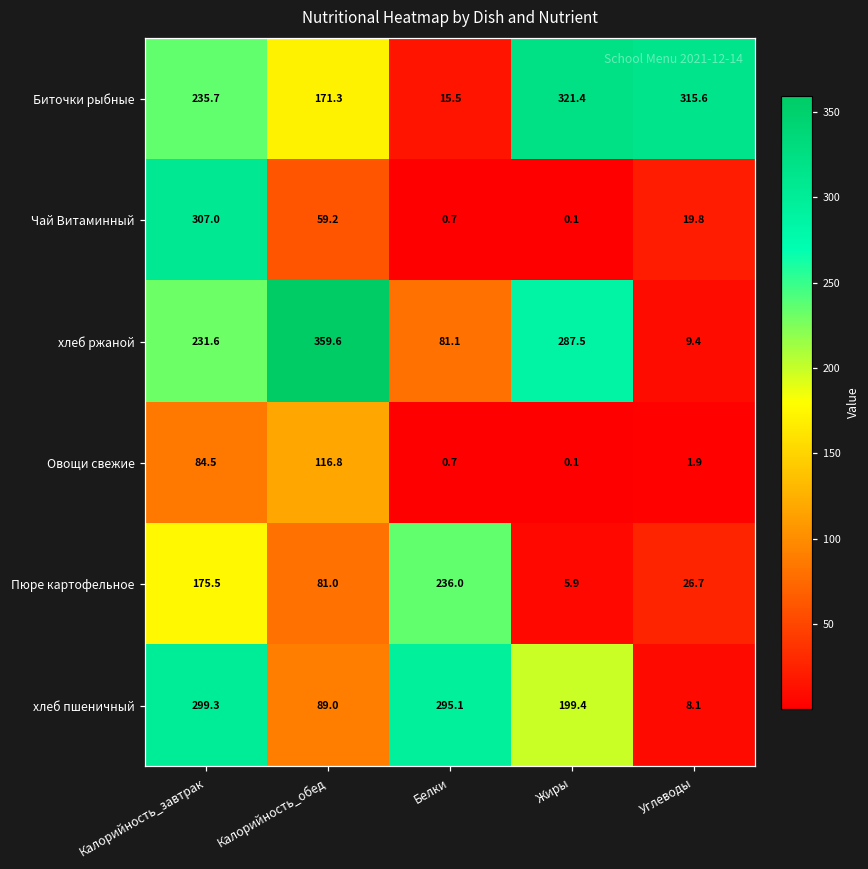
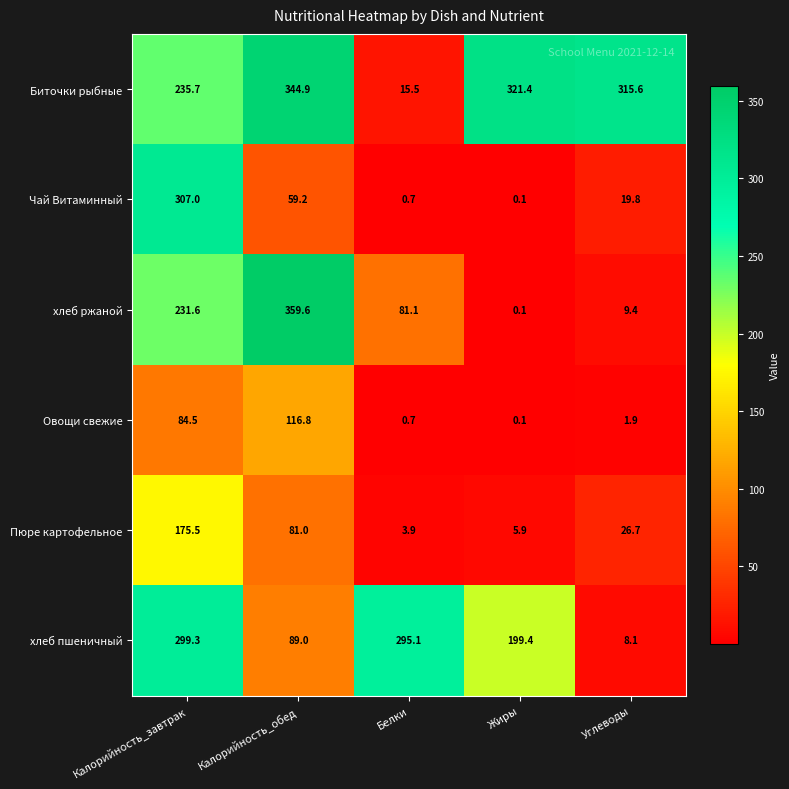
  {
    "Биточки рыбные": {
      "Калорийность_завтрак": 235.7,
-     "Калорийность_обед": 171.3,
+     "Калорийность_обед": 344.9,
      "Белки": 15.5,
      "Жиры": 321.4
    },
    "Чай Витаминный": {
      "Калорийность_завтрак": 307.0,
      "Калорийность_обед": 59.2,
      "Белки": 0.7,
      "Жиры": 0.1,
      "Углеводы": 19.8
    },
    "хлеб ржаной": {
      "Калорийность_завтрак": 231.6,
      "Калорийность_обед": 359.6,
      "Белки": 81.1,
-     "Жиры": 287.5,
+     "Жиры": 0.1,
      "Углеводы": 9.4
    },
    "Овощи свежие": {
      "Калорийность_завтрак": 84.5,
      "Калорийность_обед": 116.8,
      "Белки": 0.7,
      "Жиры": 0.1,
      "Углеводы": 1.9
    },
    "Пюре картофельное": {
      "Калорийность_завтрак": 175.5,
      "Калорийность_обед": 81.0,
-     "Белки": 236.0,
+     "Белки": 3.9,
      "Жиры": 5.9,
      "Углеводы": 26.7
    },
    "хлеб пшеничный": {
      "Калорийность_завтрак": 299.3,
      "Калорийность_обед": 89.0,
      "Белки": 295.1,
      "Жиры": 199.4,
      "Углеводы": 8.1
    }
  }
